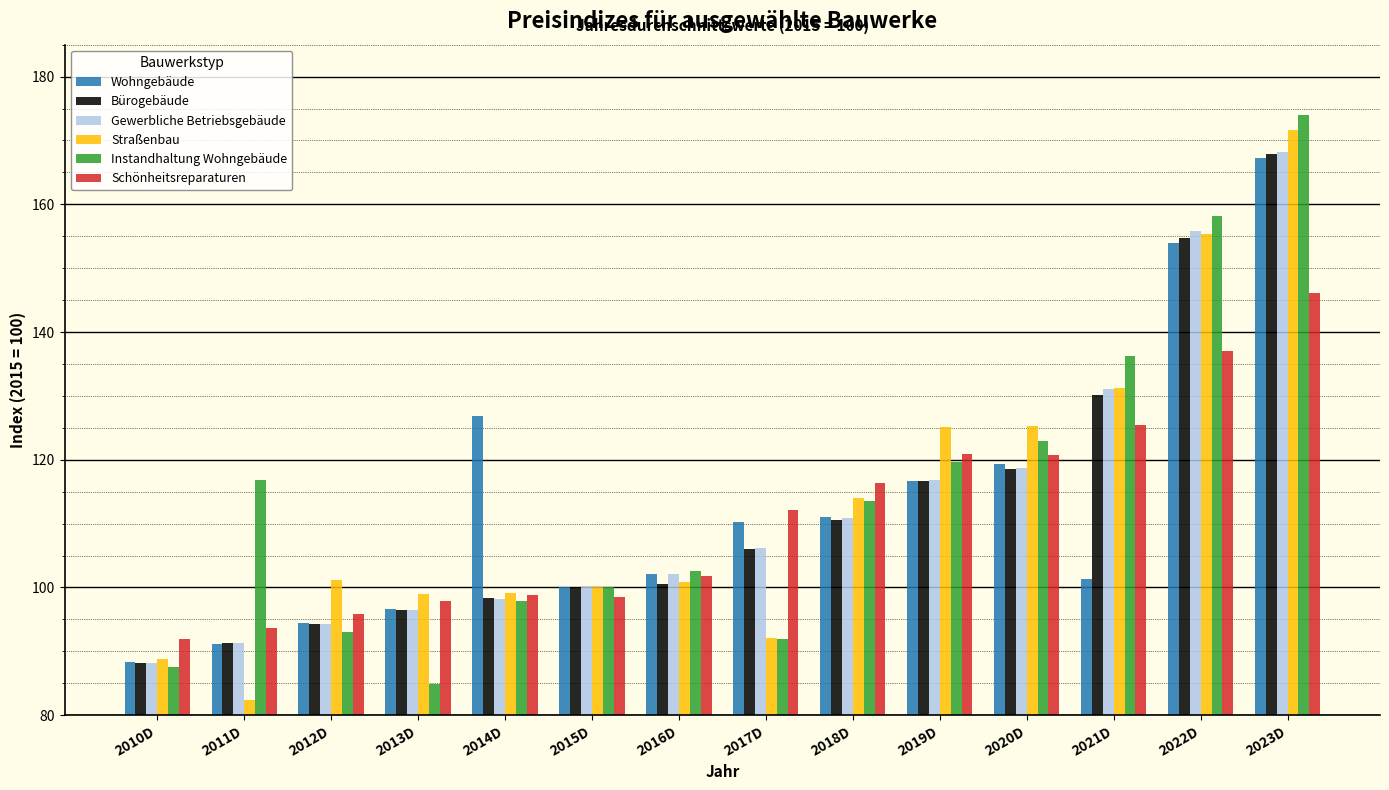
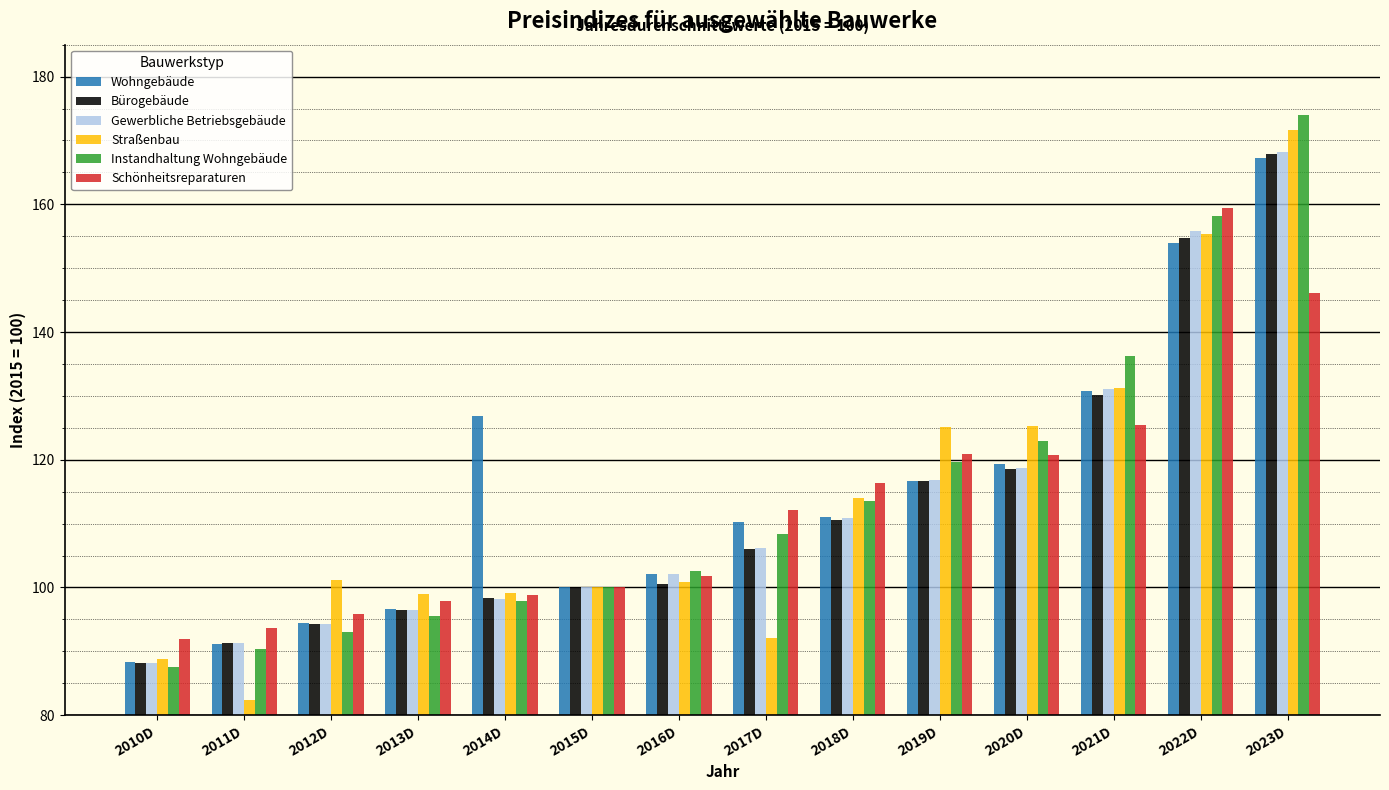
  {
    "Wohngebäude": {
      "2010D": 88,
      "2011D": 91,
      "2012D": 95,
      "2013D": 97,
      "2014D": 127,
      "2015D": 100,
      "2016D": 102,
      "2017D": 110,
      "2018D": 111,
      "2019D": 117,
      "2020D": 119,
-     "2021D": 101,
+     "2021D": 131,
      "2022D": 154,
      "2023D": 167
    },
    "Bürogebäude": {
      "2010D": 88,
      "2011D": 91,
      "2012D": 94,
      "2013D": 97,
      "2014D": 98,
      "2015D": 100,
      "2016D": 101,
      "2017D": 106,
      "2018D": 111,
      "2019D": 117,
      "2020D": 119,
      "2021D": 130,
      "2022D": 155,
      "2023D": 168
    },
    "Gewerbliche Betriebsgebäude": {
      "2010D": 88,
      "2011D": 91,
      "2012D": 94,
      "2013D": 96,
      "2014D": 98,
      "2015D": 100,
      "2016D": 102,
      "2017D": 106,
      "2018D": 111,
      "2019D": 117,
      "2020D": 119,
      "2021D": 131,
      "2022D": 156,
      "2023D": 168
    },
    "Straßenbau": {
      "2010D": 89,
      "2011D": 82,
      "2012D": 101,
      "2013D": 99,
      "2014D": 99,
      "2015D": 100,
      "2016D": 101,
      "2017D": 92,
      "2018D": 114,
      "2019D": 125,
      "2020D": 125,
      "2021D": 131,
      "2022D": 155,
      "2023D": 172
    },
    "Instandhaltung Wohngebäude": {
      "2010D": 88,
-     "2011D": 117,
+     "2011D": 90,
      "2012D": 93,
-     "2013D": 85,
+     "2013D": 96,
      "2014D": 98,
      "2015D": 100,
      "2016D": 103,
-     "2017D": 92,
+     "2017D": 108,
      "2018D": 114,
      "2019D": 120,
      "2020D": 123,
      "2021D": 136,
      "2022D": 158,
      "2023D": 174
    },
    "Schönheitsreparaturen": {
      "2010D": 92,
      "2011D": 94,
      "2012D": 96,
      "2013D": 98,
      "2014D": 99,
-     "2015D": 99,
+     "2015D": 100,
      "2016D": 102,
      "2017D": 112,
      "2018D": 116,
      "2019D": 121,
      "2020D": 121,
      "2021D": 126,
-     "2022D": 137,
+     "2022D": 159,
      "2023D": 146
    }
  }
